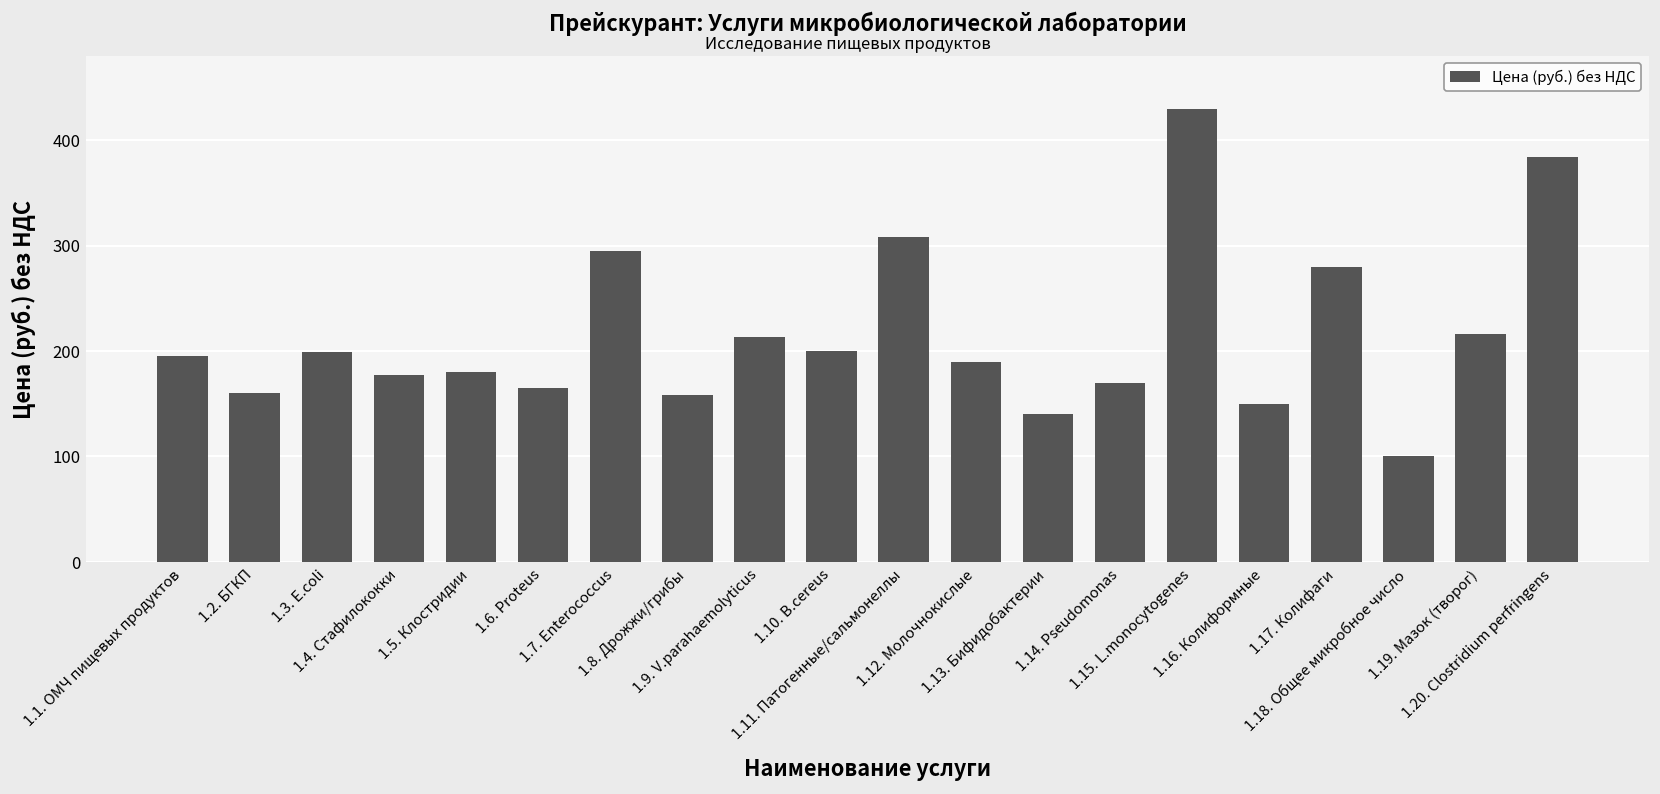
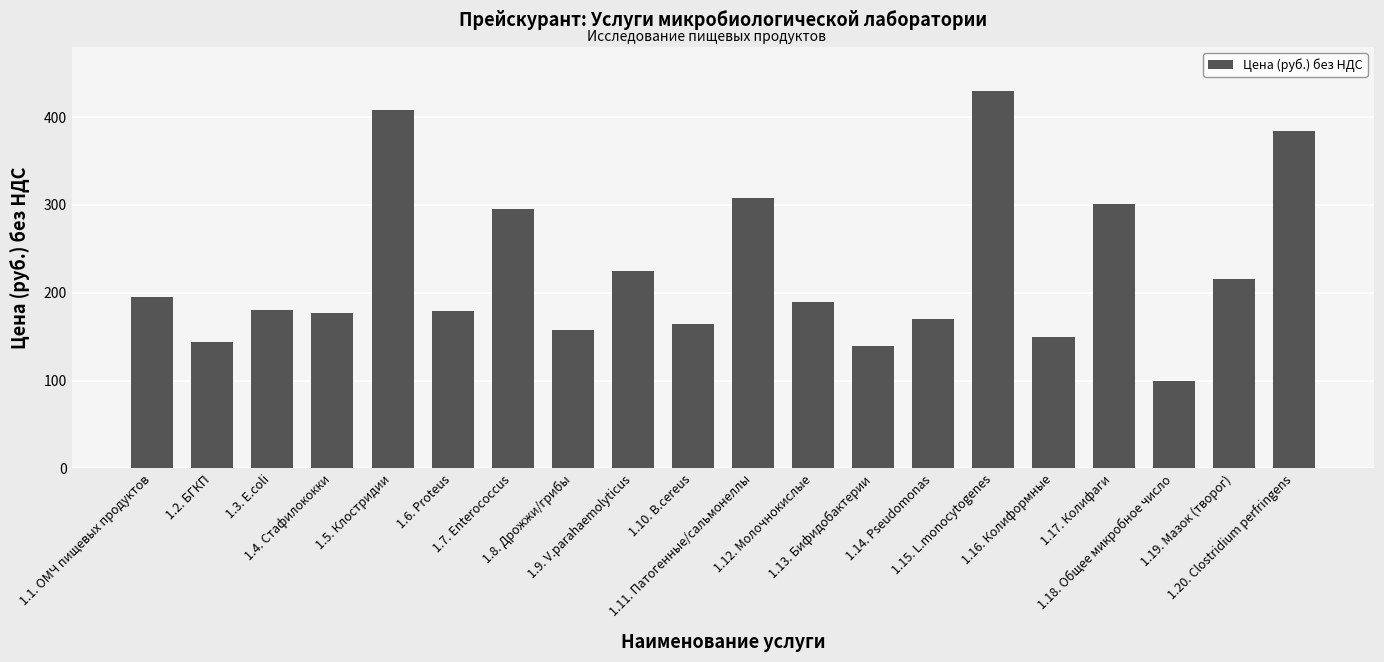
  {
    "1.1. ОМЧ пищевых продуктов": 200,
-   "1.2. БГКП": 160,
-   "1.3. E.coli": 200,
+   "1.2. БГКП": 140,
+   "1.3. E.coli": 180,
    "1.4. Стафилококки": 180,
-   "1.5. Клостридии": 180,
-   "1.6. Proteus": 170,
+   "1.5. Клостридии": 410,
+   "1.6. Proteus": 180,
    "1.7. Enterococcus": 300,
    "1.8. Дрожжи/грибы": 160,
-   "1.9. V.parahaemolyticus": 210,
-   "1.10. B.cereus": 200,
+   "1.9. V.parahaemolyticus": 230,
+   "1.10. B.cereus": 160,
    "1.11. Патогенные/сальмонеллы": 310,
    "1.12. Молочнокислые": 190,
    "1.13. Бифидобактерии": 140,
    "1.14. Pseudomonas": 170,
    "1.15. L.monocytogenes": 430,
    "1.16. Колиформные": 150,
-   "1.17. Колифаги": 280,
+   "1.17. Колифаги": 300,
    "1.18. Общее микробное число": 100,
    "1.19. Мазок (творог)": 220,
    "1.20. Clostridium perfringens": 380
  }
